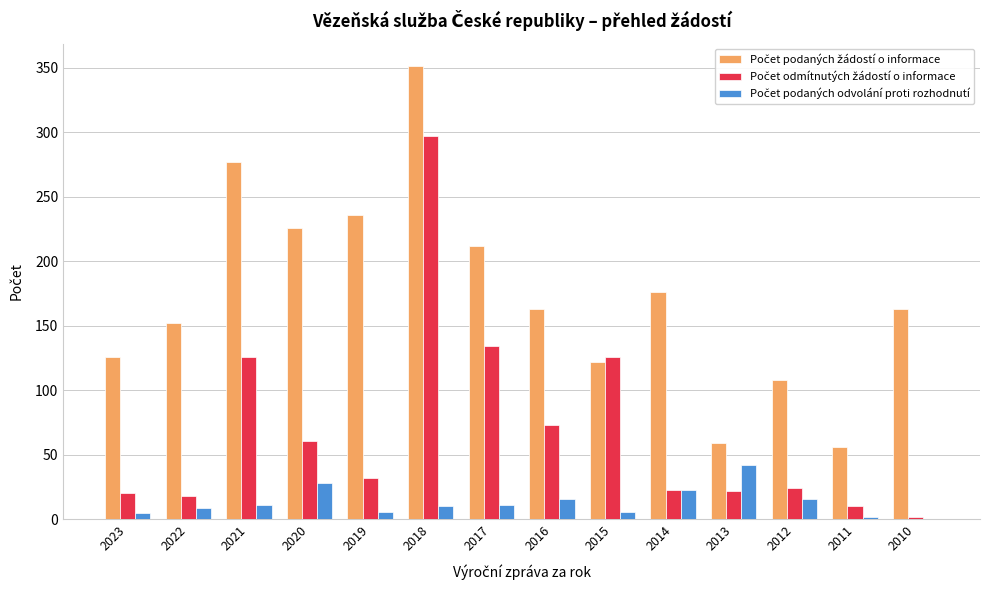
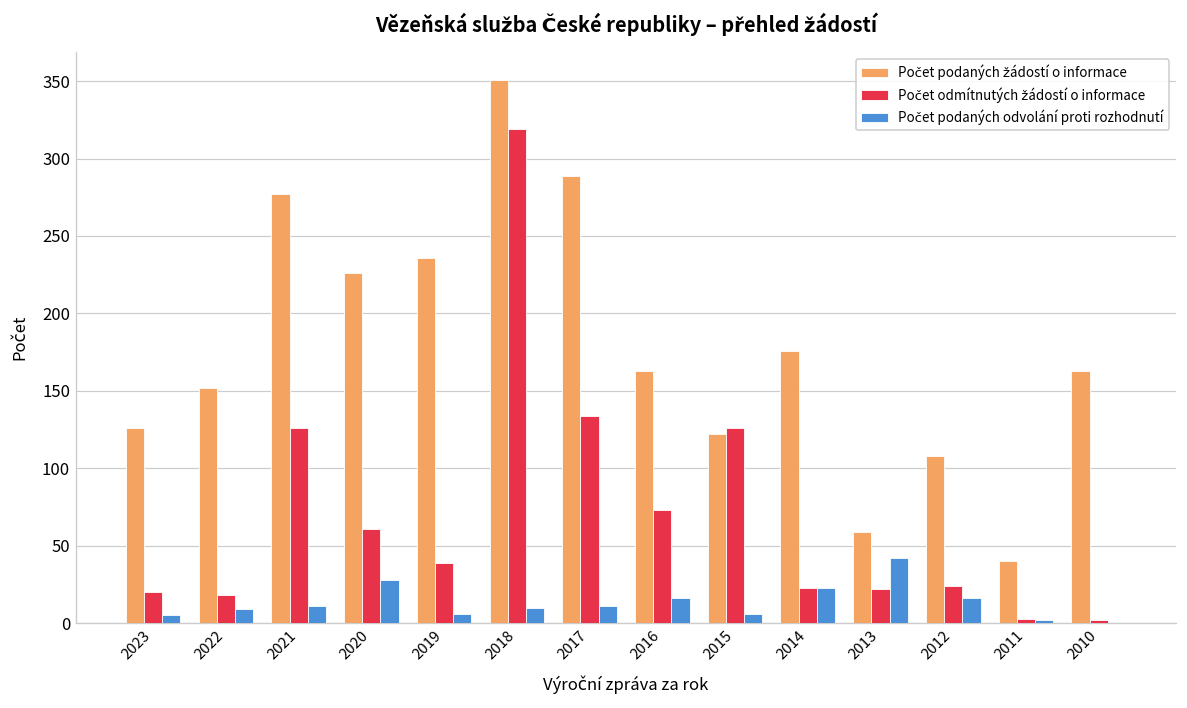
  {
    "Počet podaných žádostí o informace": {
      "2023": 126,
      "2022": 152,
      "2021": 277,
      "2020": 226,
      "2019": 236,
      "2018": 351,
-     "2017": 212,
+     "2017": 289,
      "2016": 163,
      "2015": 122,
      "2014": 176,
      "2013": 59,
      "2012": 108,
-     "2011": 56,
+     "2011": 40,
      "2010": 163
    },
    "Počet odmítnutých žádostí o informace": {
      "2023": 20,
      "2022": 18,
      "2021": 126,
      "2020": 61,
-     "2019": 32,
-     "2018": 297,
+     "2019": 39,
+     "2018": 319,
      "2017": 134,
      "2016": 73,
      "2015": 126,
      "2014": 23,
      "2013": 22,
      "2012": 24,
-     "2011": 10,
+     "2011": 3,
      "2010": 2
    },
    "Počet podaných odvolání proti rozhodnutí": {
      "2023": 5,
      "2022": 9,
      "2021": 11,
      "2020": 28,
      "2019": 6,
      "2018": 10,
      "2017": 11,
      "2016": 16,
      "2015": 6,
      "2014": 23,
      "2013": 42,
      "2012": 16,
      "2011": 2,
      "2010": 0
    }
  }
